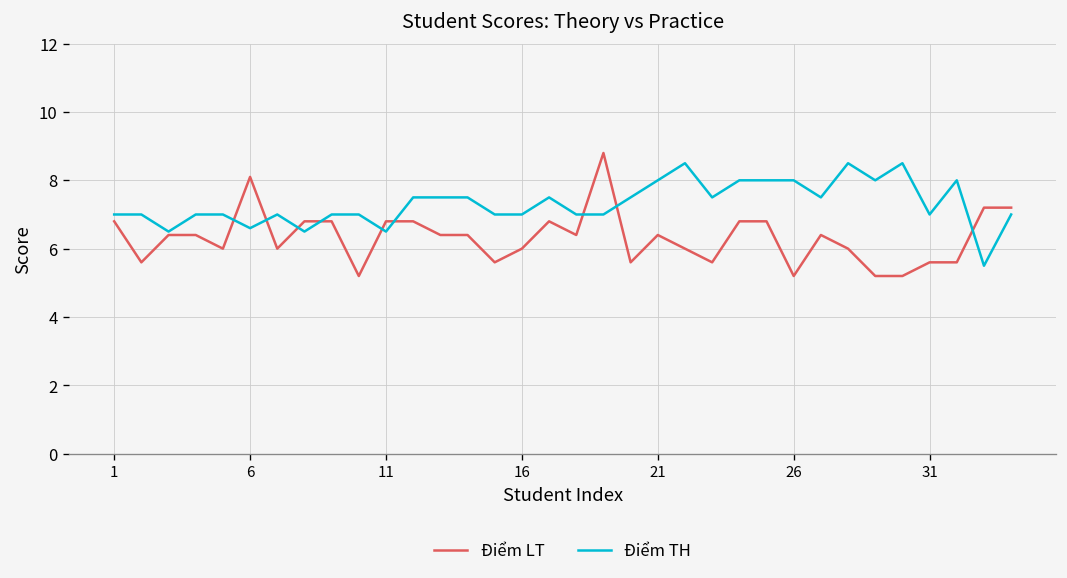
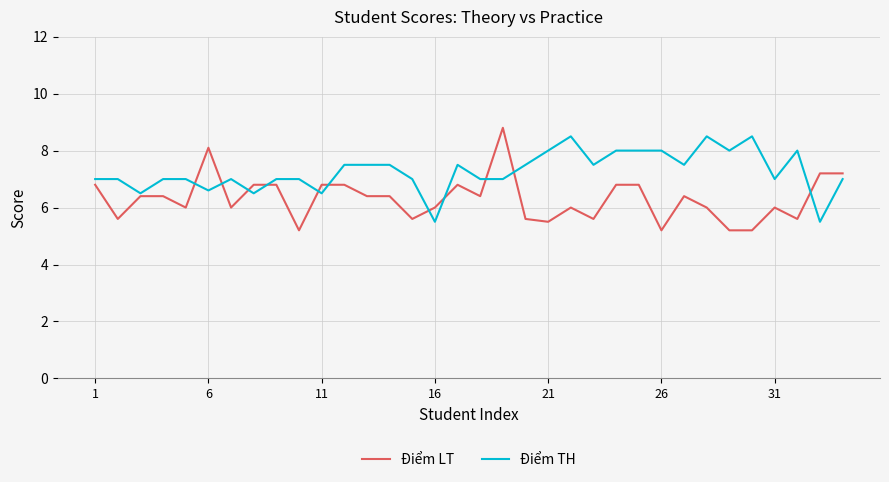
  {
    "Điểm LT": {
      "1": 6.8,
      "6": 8.1,
      "11": 6.8,
      "16": 6.0,
-     "21": 6.4,
+     "21": 5.5,
      "26": 5.2,
-     "31": 5.6
+     "31": 6.0
    },
    "Điểm TH": {
      "1": 7.0,
      "6": 6.6,
      "11": 6.5,
-     "16": 7.0,
+     "16": 5.5,
      "21": 8.0,
      "26": 8.0,
      "31": 7.0
    }
  }
